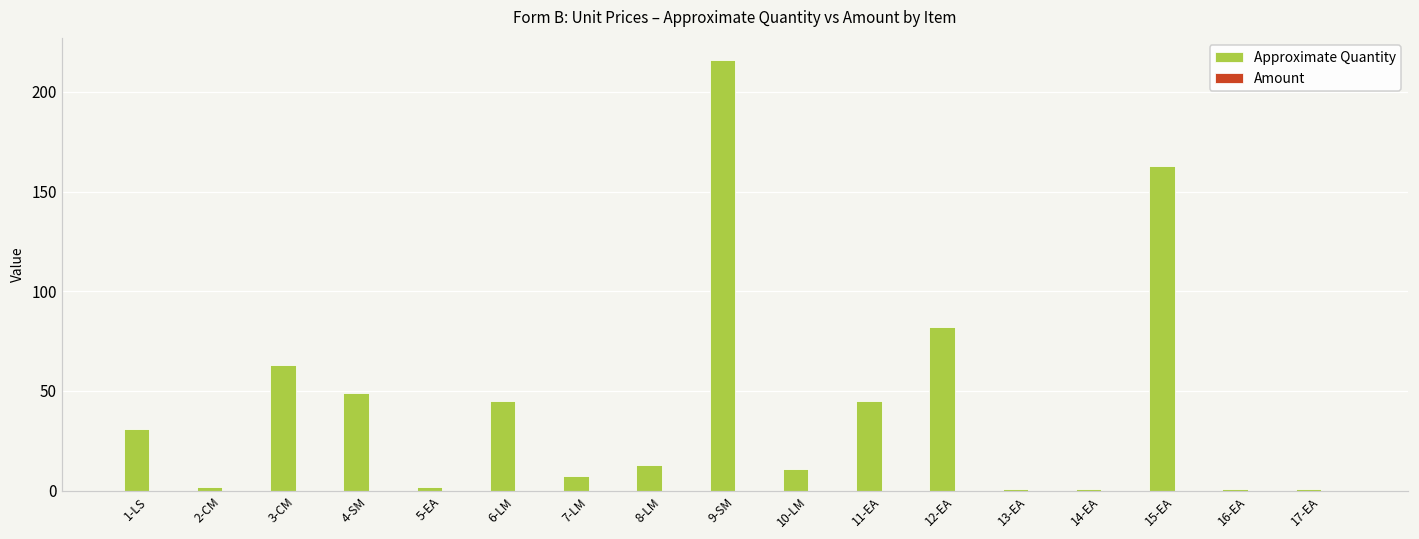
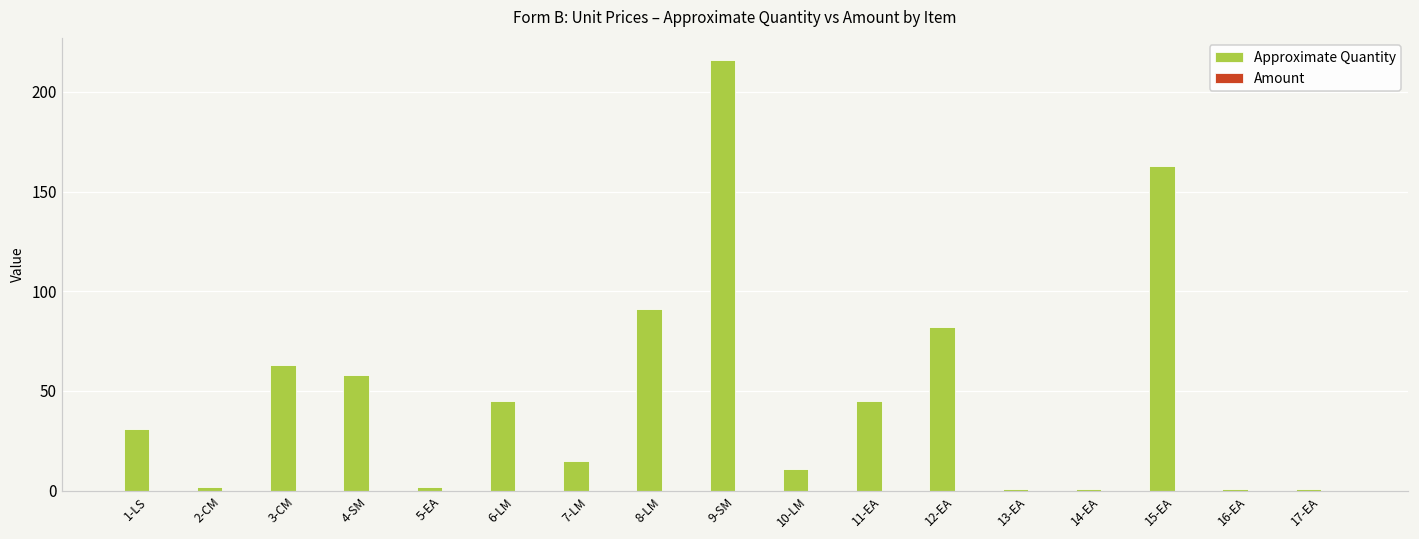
  {
    "Approximate Quantity": {
      "1-LS": 31,
      "2-CM": 2,
      "3-CM": 63,
-     "4-SM": 49,
+     "4-SM": 58,
      "5-EA": 2,
      "6-LM": 45,
-     "7-LM": 8,
-     "8-LM": 13,
+     "7-LM": 15,
+     "8-LM": 91,
      "9-SM": 216,
      "10-LM": 11,
      "11-EA": 45,
      "12-EA": 82,
      "15-EA": 163
    },
    "Amount": {
      "1-LS": 0,
      "2-CM": 0,
      "3-CM": 0,
      "4-SM": 0,
      "5-EA": 0,
      "6-LM": 0,
      "7-LM": 0,
      "8-LM": 0,
      "9-SM": 0,
      "10-LM": 0,
      "11-EA": 0,
      "12-EA": 0,
      "13-EA": 0,
      "14-EA": 0,
      "15-EA": 0,
      "16-EA": 0,
      "17-EA": 0
    }
  }
